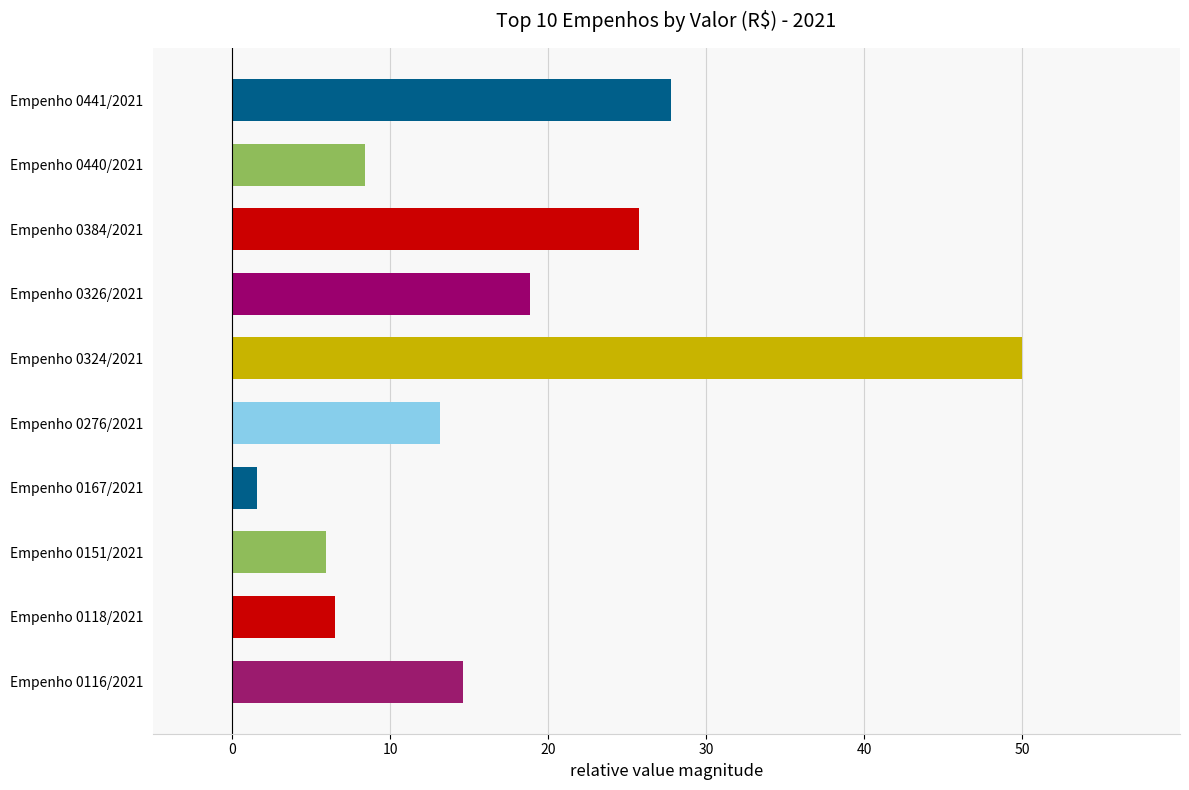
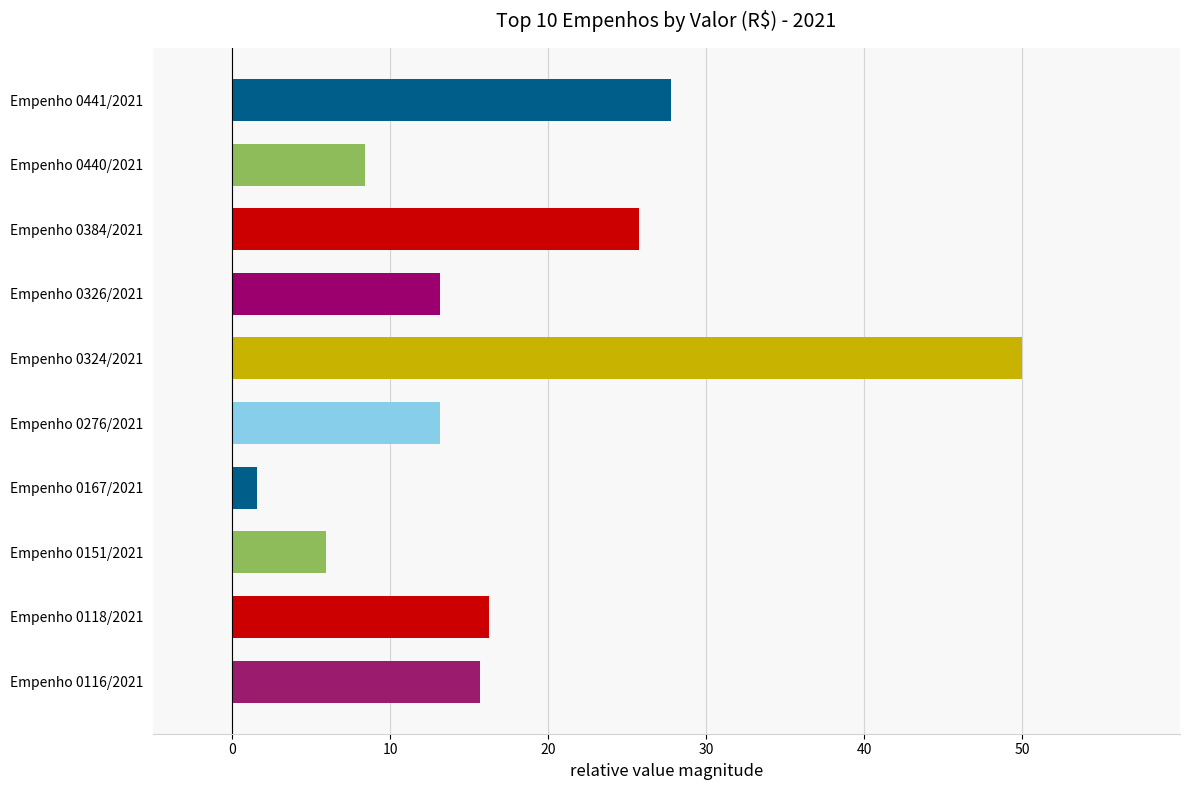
  {
    "Empenho 0441/2021": 27.8,
    "Empenho 0440/2021": 8.4,
    "Empenho 0384/2021": 25.8,
-   "Empenho 0326/2021": 18.9,
+   "Empenho 0326/2021": 13.2,
    "Empenho 0324/2021": 50.0,
    "Empenho 0276/2021": 13.2,
    "Empenho 0167/2021": 1.6,
    "Empenho 0151/2021": 5.9,
-   "Empenho 0118/2021": 6.5,
-   "Empenho 0116/2021": 14.6
+   "Empenho 0118/2021": 16.2,
+   "Empenho 0116/2021": 15.7
  }
